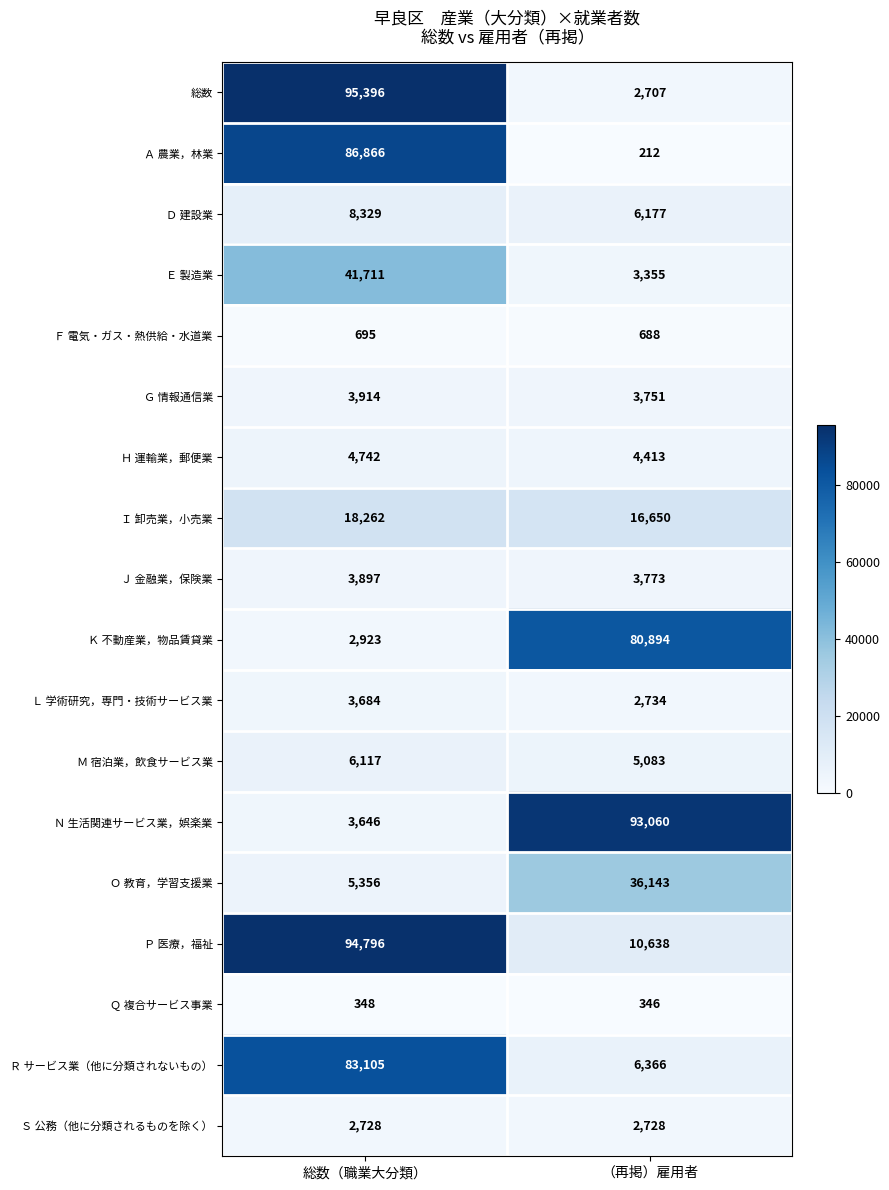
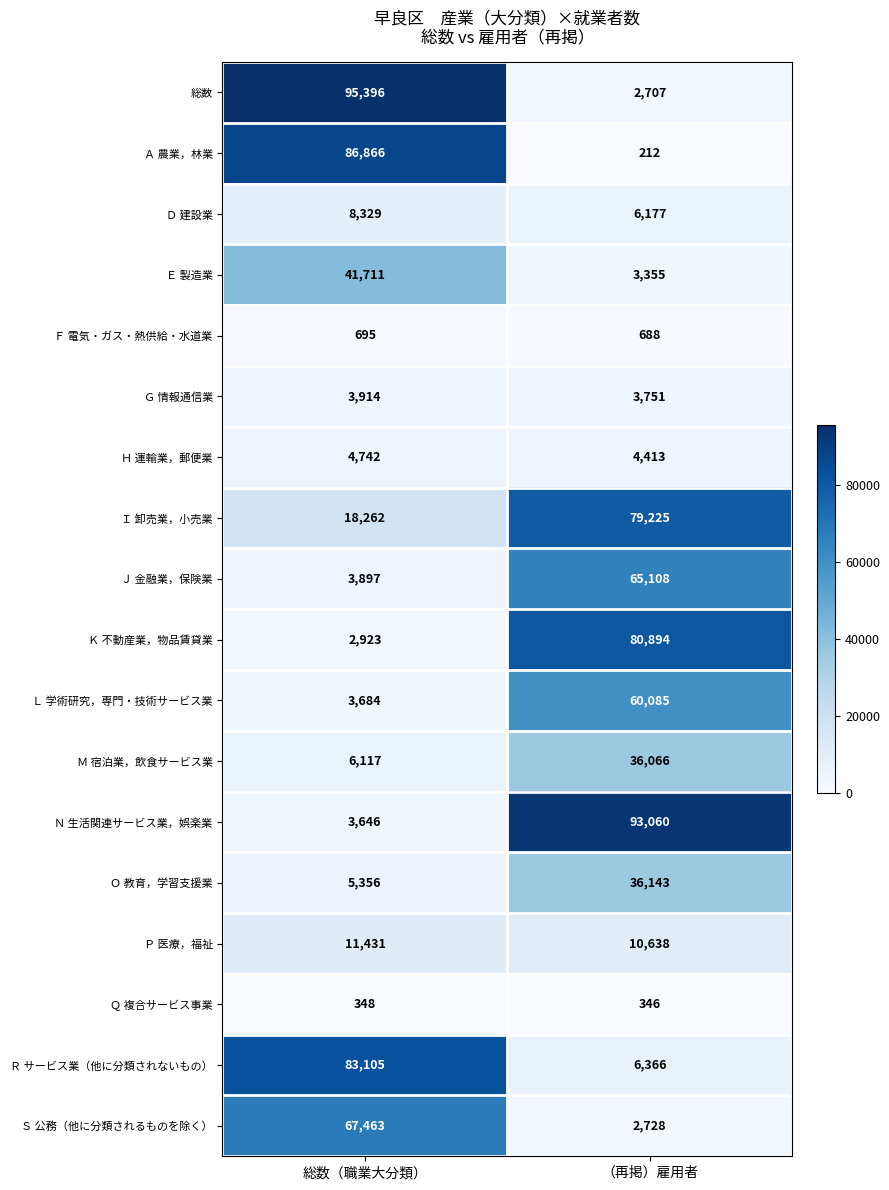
  {
    "総数": {
      "総数（職業大分類）": "95,396",
      "（再掲）雇用者": "2,707"
    },
    "Ａ 農業，林業": {
      "総数（職業大分類）": "86,866",
      "（再掲）雇用者": "212"
    },
    "Ｄ 建設業": {
      "総数（職業大分類）": "8,329",
      "（再掲）雇用者": "6,177"
    },
    "Ｅ 製造業": {
      "総数（職業大分類）": "41,711",
      "（再掲）雇用者": "3,355"
    },
    "Ｆ 電気・ガス・熱供給・水道業": {
      "総数（職業大分類）": "695",
      "（再掲）雇用者": "688"
    },
    "Ｇ 情報通信業": {
      "総数（職業大分類）": "3,914",
      "（再掲）雇用者": "3,751"
    },
    "Ｈ 運輸業，郵便業": {
      "総数（職業大分類）": "4,742",
      "（再掲）雇用者": "4,413"
    },
    "Ｉ 卸売業，小売業": {
      "総数（職業大分類）": "18,262",
-     "（再掲）雇用者": "16,650"
+     "（再掲）雇用者": "79,225"
    },
    "Ｊ 金融業，保険業": {
      "総数（職業大分類）": "3,897",
-     "（再掲）雇用者": "3,773"
+     "（再掲）雇用者": "65,108"
    },
    "Ｋ 不動産業，物品賃貸業": {
      "総数（職業大分類）": "2,923",
      "（再掲）雇用者": "80,894"
    },
    "Ｌ 学術研究，専門・技術サービス業": {
      "総数（職業大分類）": "3,684",
-     "（再掲）雇用者": "2,734"
+     "（再掲）雇用者": "60,085"
    },
    "Ｍ 宿泊業，飲食サービス業": {
      "総数（職業大分類）": "6,117",
-     "（再掲）雇用者": "5,083"
+     "（再掲）雇用者": "36,066"
    },
    "Ｎ 生活関連サービス業，娯楽業": {
      "総数（職業大分類）": "3,646",
      "（再掲）雇用者": "93,060"
    },
    "Ｏ 教育，学習支援業": {
      "総数（職業大分類）": "5,356",
      "（再掲）雇用者": "36,143"
    },
    "Ｐ 医療，福祉": {
-     "総数（職業大分類）": "94,796",
+     "総数（職業大分類）": "11,431",
      "（再掲）雇用者": "10,638"
    },
    "Ｑ 複合サービス事業": {
      "総数（職業大分類）": "348",
      "（再掲）雇用者": "346"
    },
    "Ｒ サービス業（他に分類されないもの）": {
      "総数（職業大分類）": "83,105",
      "（再掲）雇用者": "6,366"
    },
    "Ｓ 公務（他に分類されるものを除く）": {
-     "総数（職業大分類）": "2,728",
+     "総数（職業大分類）": "67,463",
      "（再掲）雇用者": "2,728"
    }
  }
